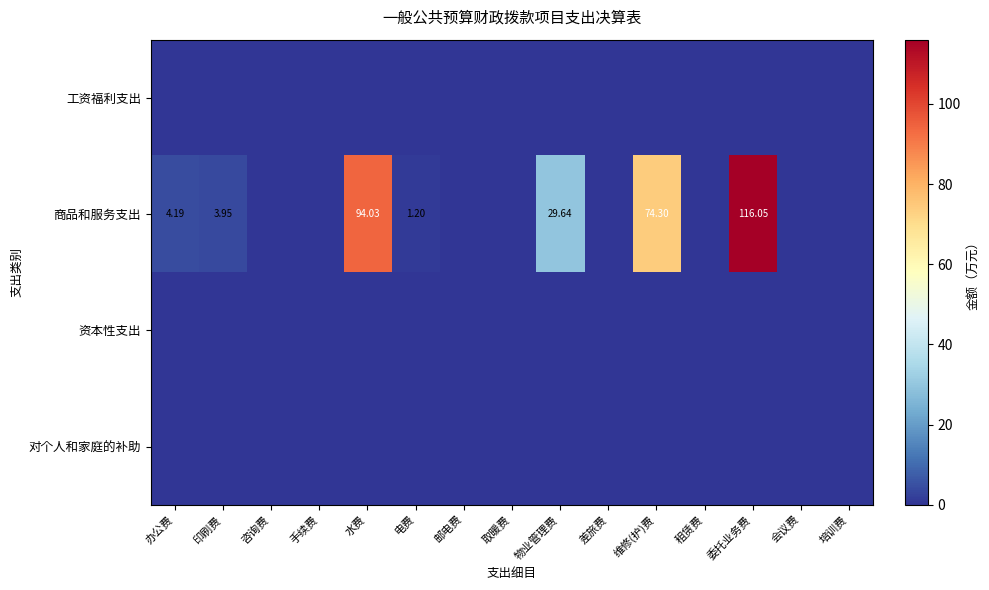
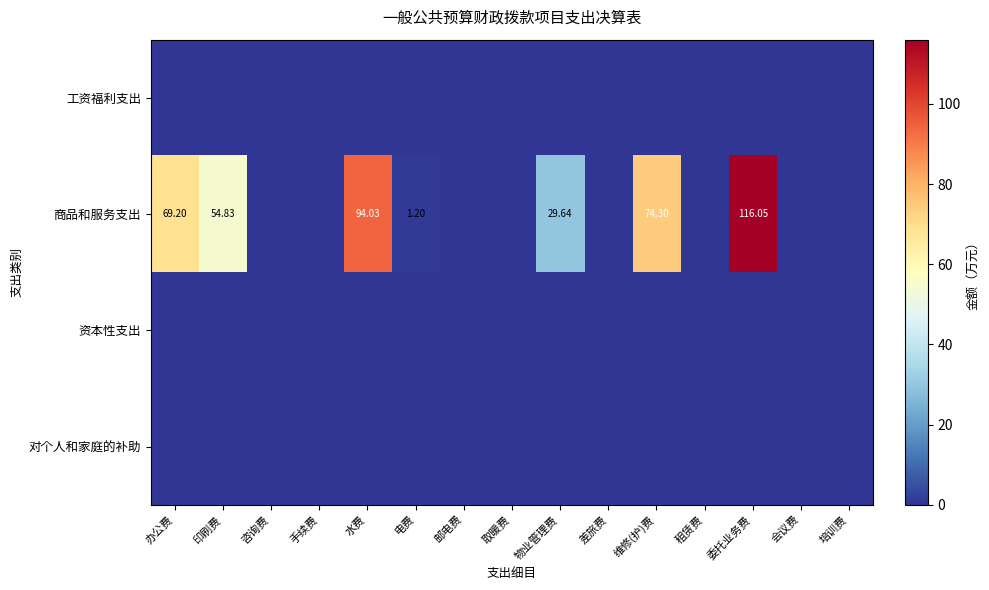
  {
    "商品和服务支出": {
-     "办公费": 4.19,
-     "印刷费": 3.95,
+     "办公费": 69.20,
+     "印刷费": 54.83,
      "水费": 94.03,
      "电费": 1.20,
      "物业管理费": 29.64,
      "维修(护)费": 74.30,
      "委托业务费": 116.05
    }
  }
